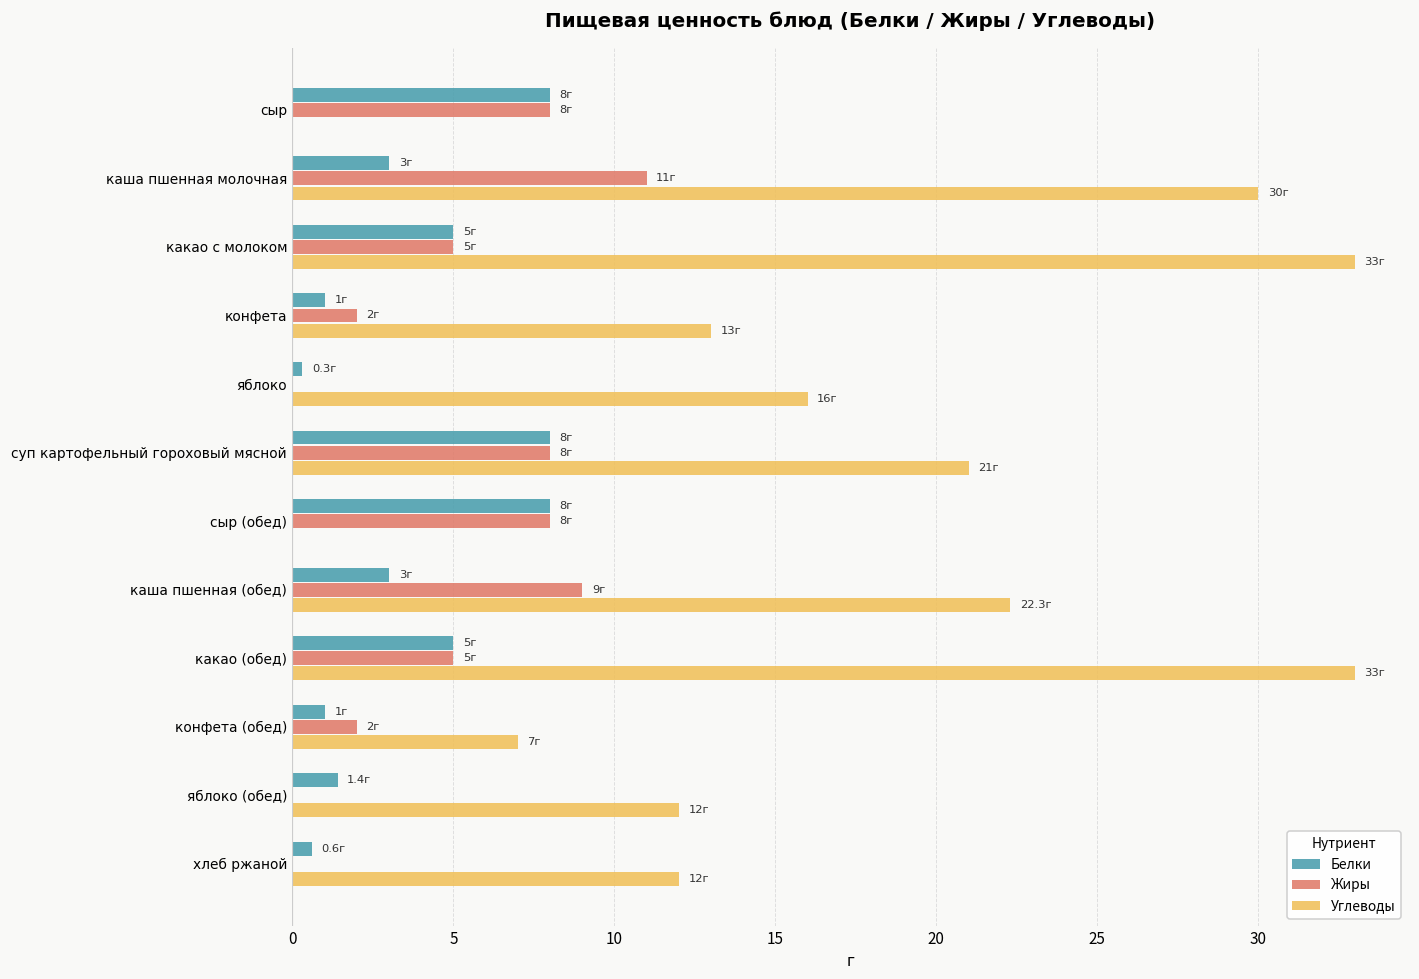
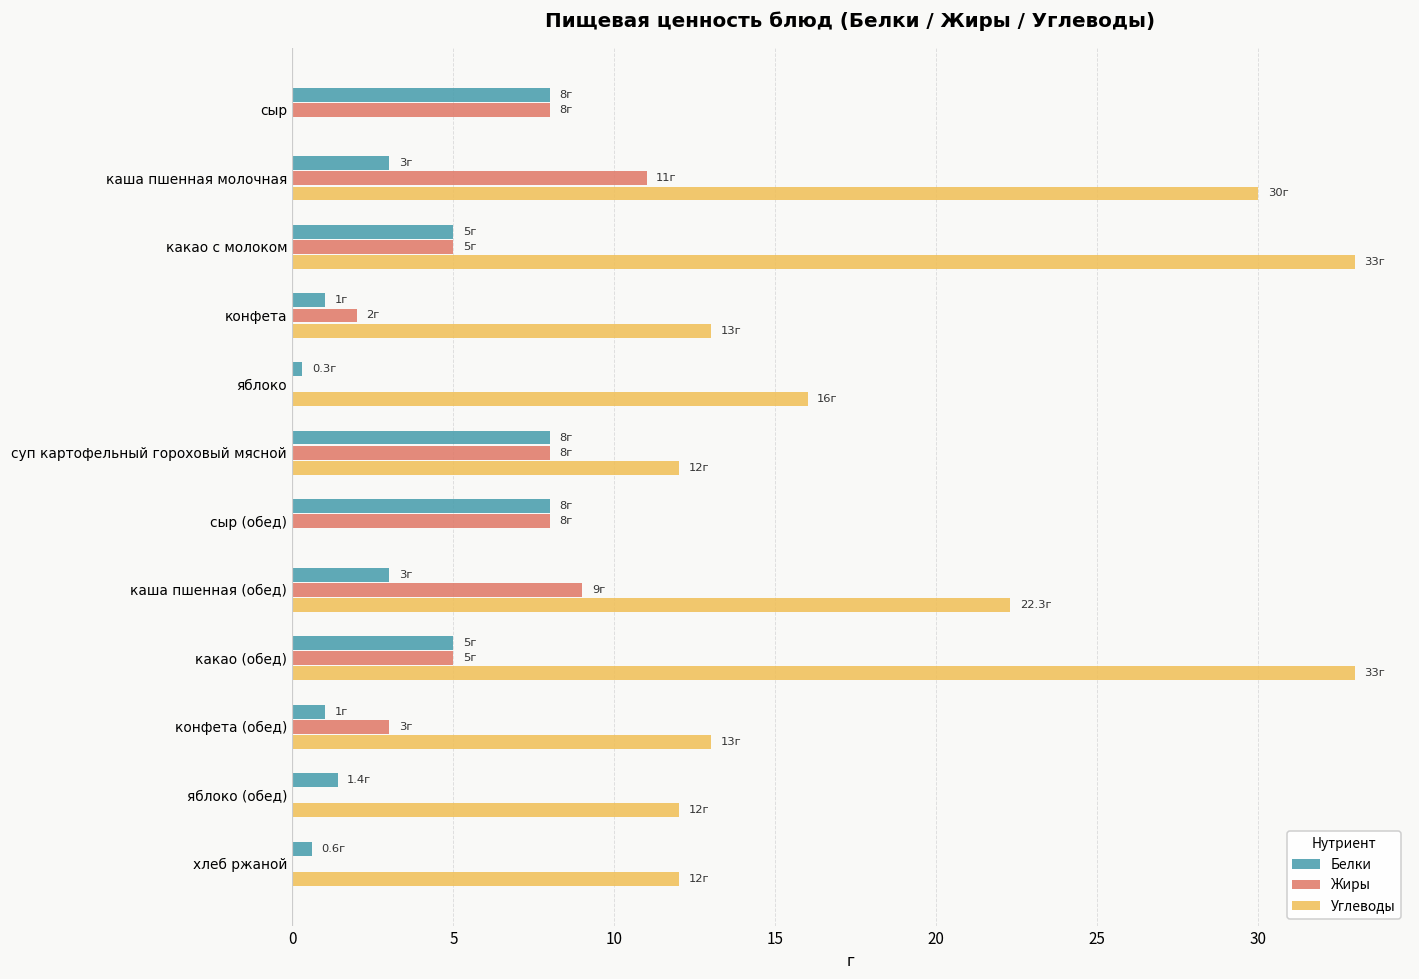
  {
    "Белки": {
      "сыр": "8г",
      "каша пшенная молочная": "3г",
      "какао с молоком": "5г",
      "конфета": "1г",
      "яблоко": "0.3г",
      "суп картофельный гороховый мясной": "8г",
      "сыр (обед)": "8г",
      "каша пшенная (обед)": "3г",
      "какао (обед)": "5г",
      "конфета (обед)": "1г",
      "яблоко (обед)": "1.4г",
      "хлеб ржаной": "0.6г"
    },
    "Жиры": {
      "сыр": "8г",
      "каша пшенная молочная": "11г",
      "какао с молоком": "5г",
      "конфета": "2г",
      "суп картофельный гороховый мясной": "8г",
      "сыр (обед)": "8г",
      "каша пшенная (обед)": "9г",
      "какао (обед)": "5г",
-     "конфета (обед)": "2г"
+     "конфета (обед)": "3г"
    },
    "Углеводы": {
      "каша пшенная молочная": "30г",
      "какао с молоком": "33г",
      "конфета": "13г",
      "яблоко": "16г",
-     "суп картофельный гороховый мясной": "21г",
+     "суп картофельный гороховый мясной": "12г",
      "каша пшенная (обед)": "22.3г",
      "какао (обед)": "33г",
-     "конфета (обед)": "7г",
+     "конфета (обед)": "13г",
      "яблоко (обед)": "12г",
      "хлеб ржаной": "12г"
    }
  }
